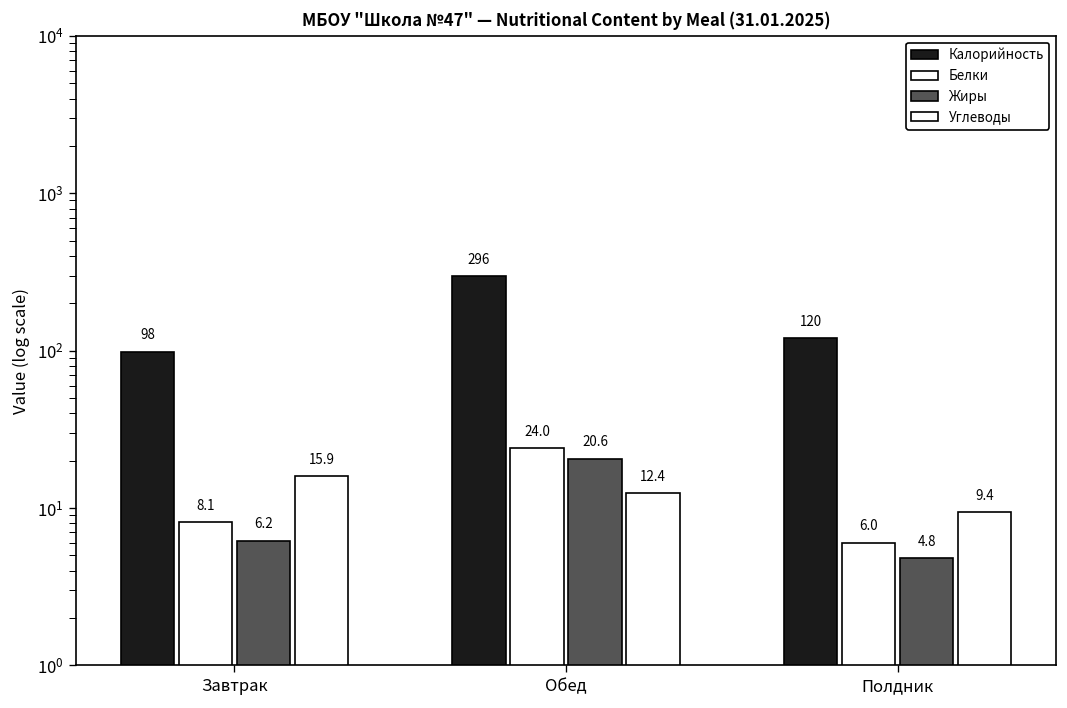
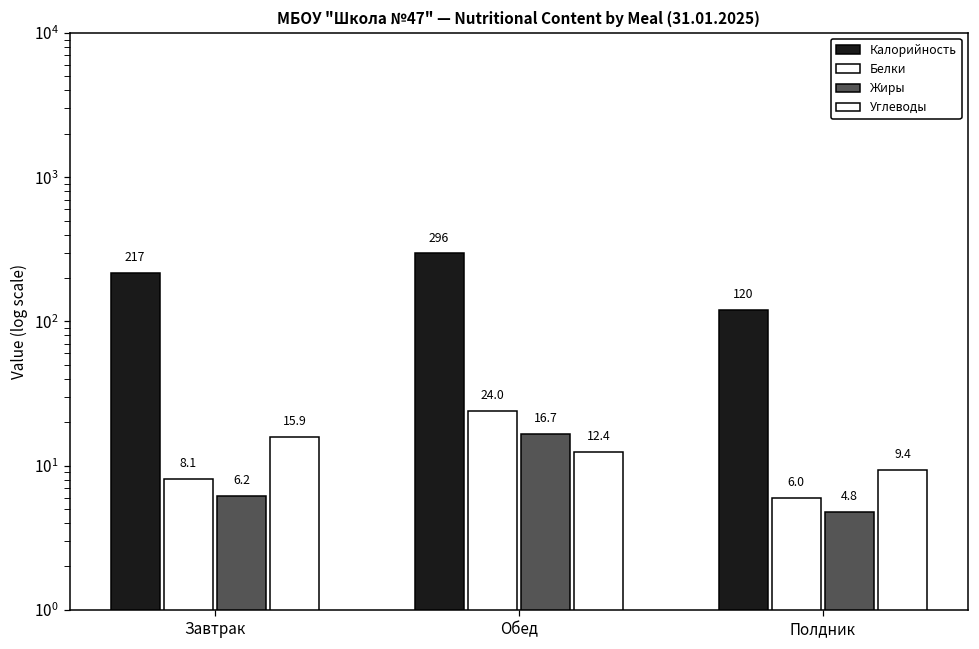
  {
    "Калорийность": {
-     "Завтрак": 98,
+     "Завтрак": 217,
      "Обед": 296,
      "Полдник": 120
    },
    "Жиры": {
      "Завтрак": 6.2,
-     "Обед": 20.6,
+     "Обед": 16.7,
      "Полдник": 4.8
    }
  }
